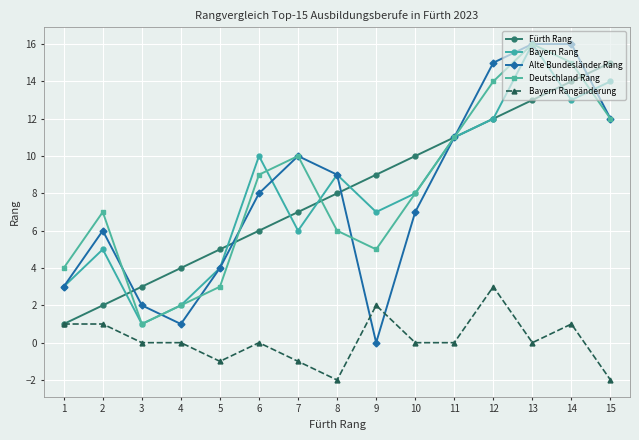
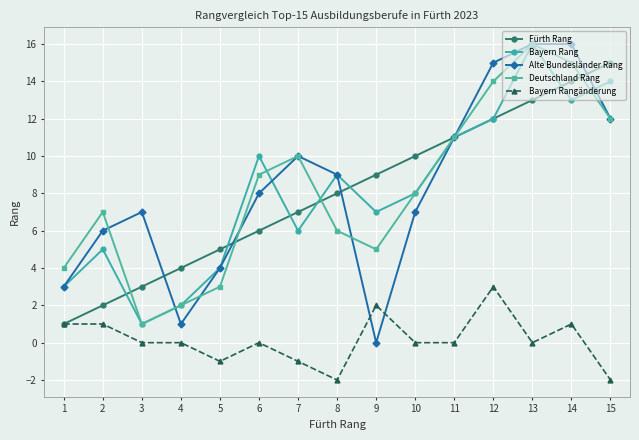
  {
    "Alte Bundesländer Rang": {
      "2": 6,
-     "3": 2,
+     "3": 7,
      "4": 1,
      "6": 8,
      "9": 0,
      "10": 7,
      "12": 15
    }
  }
